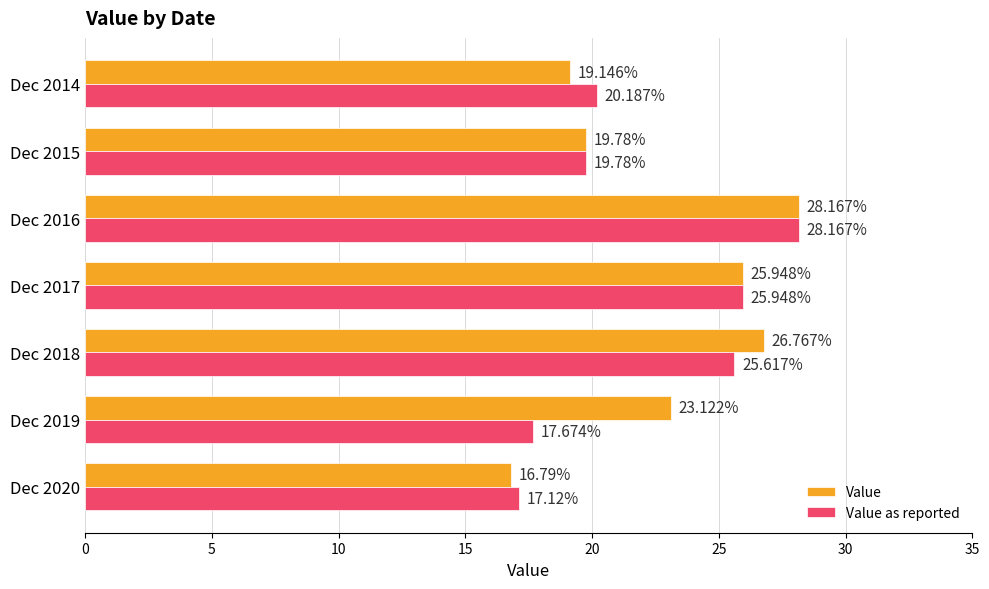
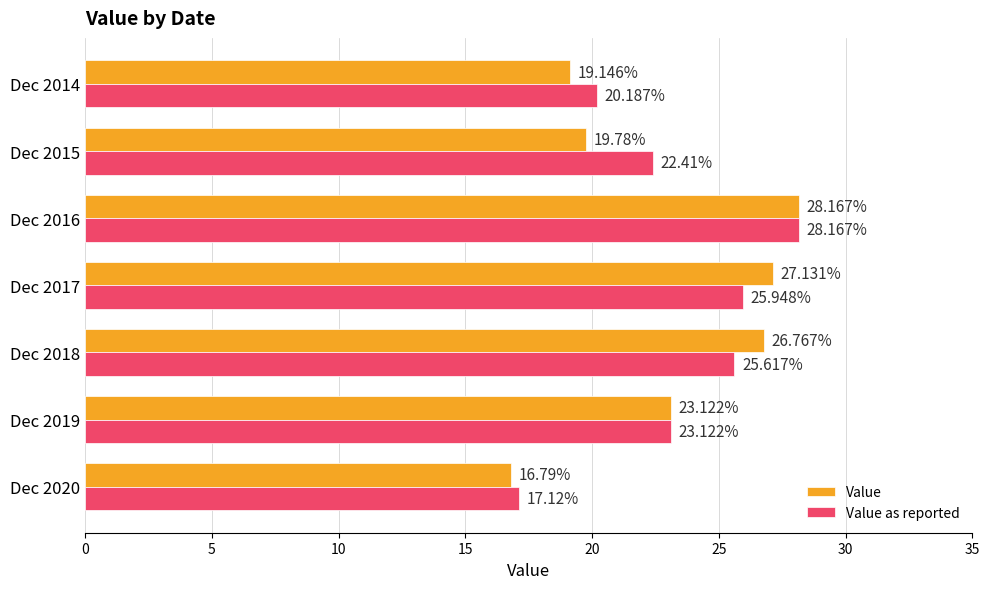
  {
    "Value": {
      "Dec 2014": "19.146%",
      "Dec 2015": "19.78%",
      "Dec 2016": "28.167%",
-     "Dec 2017": "25.948%",
+     "Dec 2017": "27.131%",
      "Dec 2018": "26.767%",
      "Dec 2019": "23.122%",
      "Dec 2020": "16.79%"
    },
    "Value as reported": {
      "Dec 2014": "20.187%",
-     "Dec 2015": "19.78%",
+     "Dec 2015": "22.41%",
      "Dec 2016": "28.167%",
      "Dec 2017": "25.948%",
      "Dec 2018": "25.617%",
-     "Dec 2019": "17.674%",
+     "Dec 2019": "23.122%",
      "Dec 2020": "17.12%"
    }
  }
